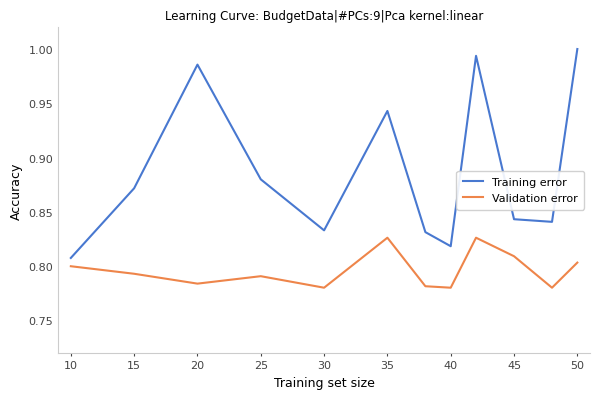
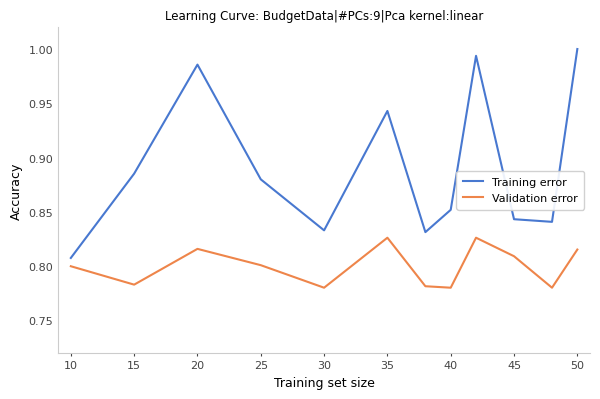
  {
    "Training error": {
      "10": 0.807,
-     "15": 0.872,
+     "15": 0.885,
      "20": 0.986,
      "25": 0.880,
      "30": 0.833,
      "35": 0.943,
-     "40": 0.818,
+     "40": 0.852,
      "45": 0.843,
      "50": 1.000
    },
    "Validation error": {
      "10": 0.800,
-     "15": 0.793,
-     "20": 0.784,
-     "25": 0.791,
+     "15": 0.783,
+     "20": 0.816,
+     "25": 0.801,
      "30": 0.780,
      "35": 0.826,
      "40": 0.780,
      "45": 0.809,
-     "50": 0.803
+     "50": 0.815
    }
  }
